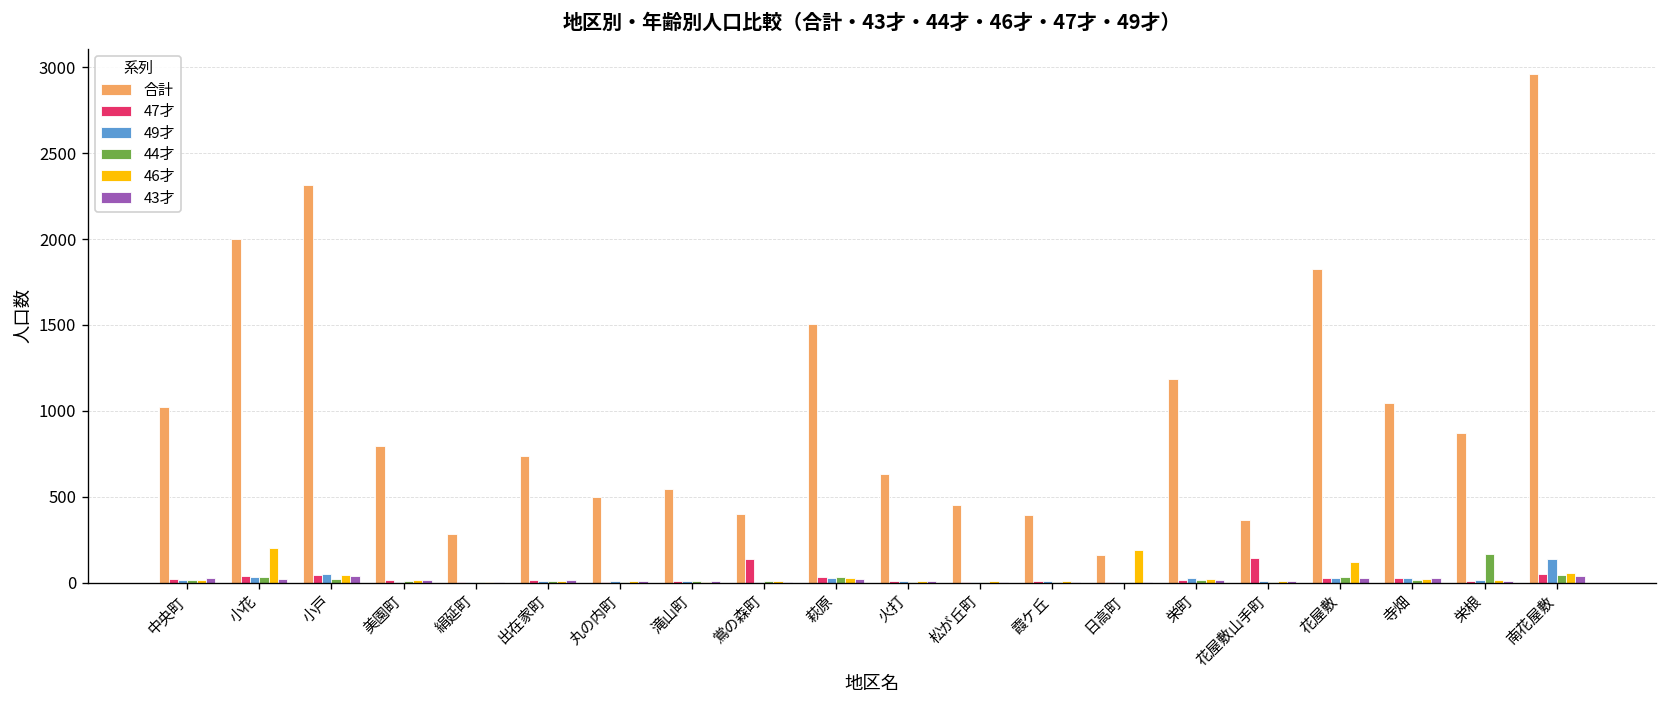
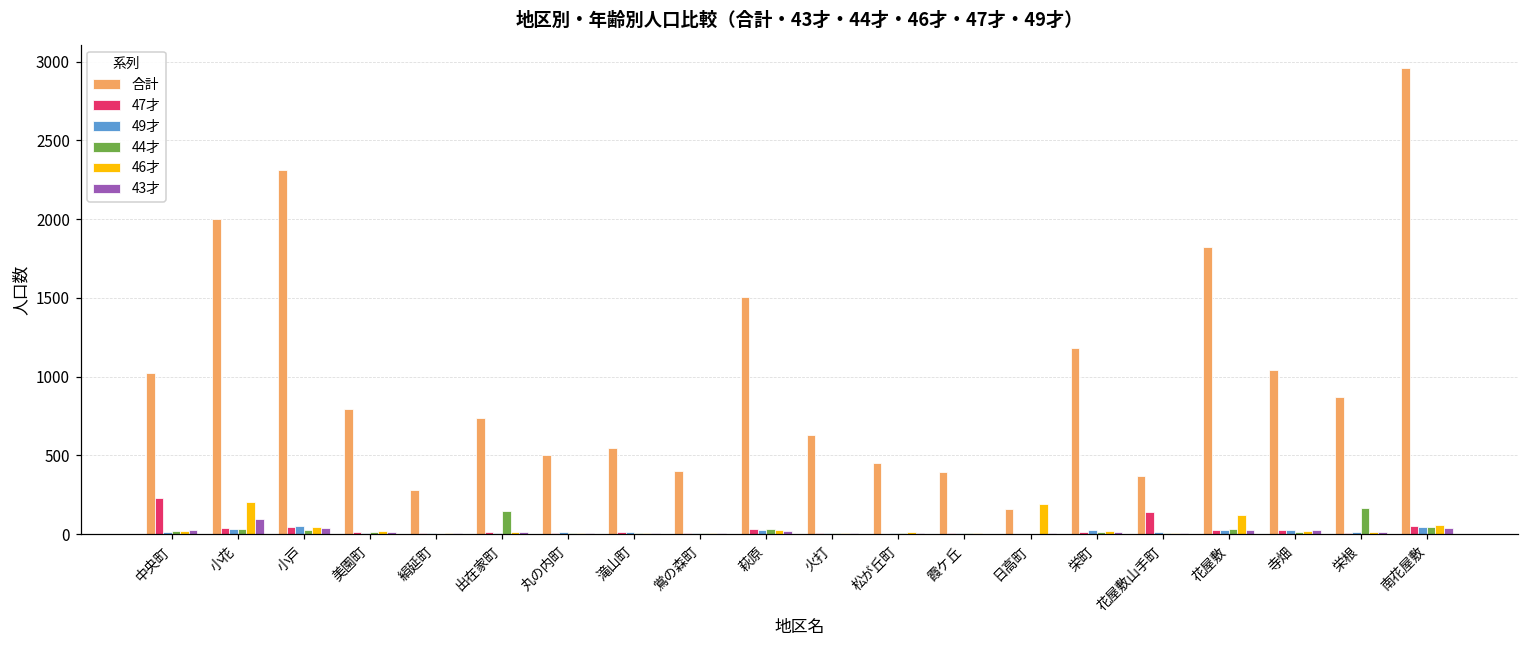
  {
    "合計": {
      "中央町": 1020,
      "小花": 2000,
      "小戸": 2320,
      "美園町": 790,
      "絹延町": 280,
      "出在家町": 740,
      "丸の内町": 500,
      "滝山町": 550,
      "鴬の森町": 400,
      "萩原": 1510,
      "火打": 630,
      "松が丘町": 450,
      "霞ケ丘": 390,
      "日高町": 160,
      "栄町": 1180,
      "花屋敷山手町": 370,
      "花屋敷": 1830,
      "寺畑": 1040,
      "栄根": 870,
      "南花屋敷": 2960
    },
    "47才": {
-     "中央町": 20,
+     "中央町": 230,
      "小花": 40,
      "小戸": 50,
-     "鴬の森町": 140,
+     "鴬の森町": 10,
      "萩原": 30,
      "花屋敷山手町": 140,
      "花屋敷": 30,
      "寺畑": 20,
      "南花屋敷": 50
    },
    "49才": {
      "小花": 30,
      "小戸": 50,
      "萩原": 30,
      "栄町": 30,
      "花屋敷": 30,
      "寺畑": 20,
-     "南花屋敷": 140
+     "南花屋敷": 50
    },
    "44才": {
      "小花": 30,
      "小戸": 20,
-     "出在家町": 10,
+     "出在家町": 150,
      "萩原": 30,
      "花屋敷": 30,
      "栄根": 160,
      "南花屋敷": 50
    },
    "46才": {
      "小花": 200,
      "小戸": 40,
      "美園町": 20,
      "萩原": 30,
      "日高町": 190,
      "栄町": 20,
      "花屋敷": 120,
      "寺畑": 20,
      "南花屋敷": 60
    },
    "43才": {
      "中央町": 30,
-     "小花": 20,
+     "小花": 90,
      "小戸": 40,
      "萩原": 20,
      "花屋敷": 20,
      "寺畑": 30,
      "南花屋敷": 40
    }
  }
